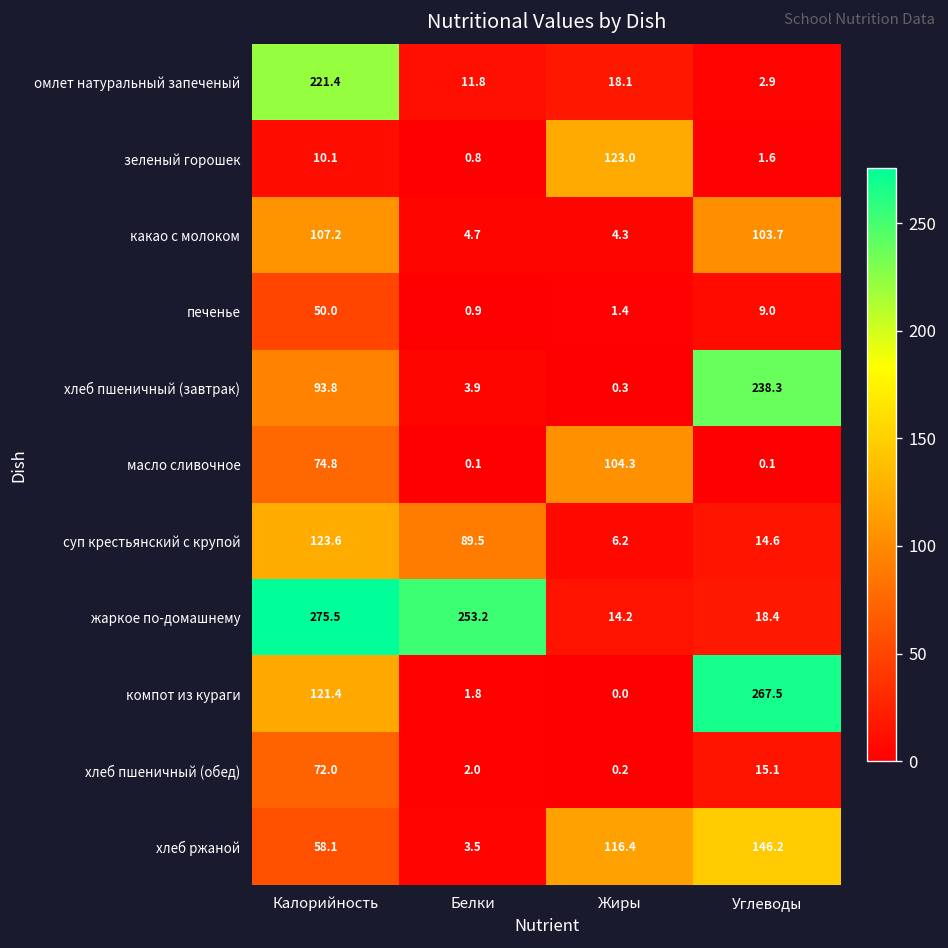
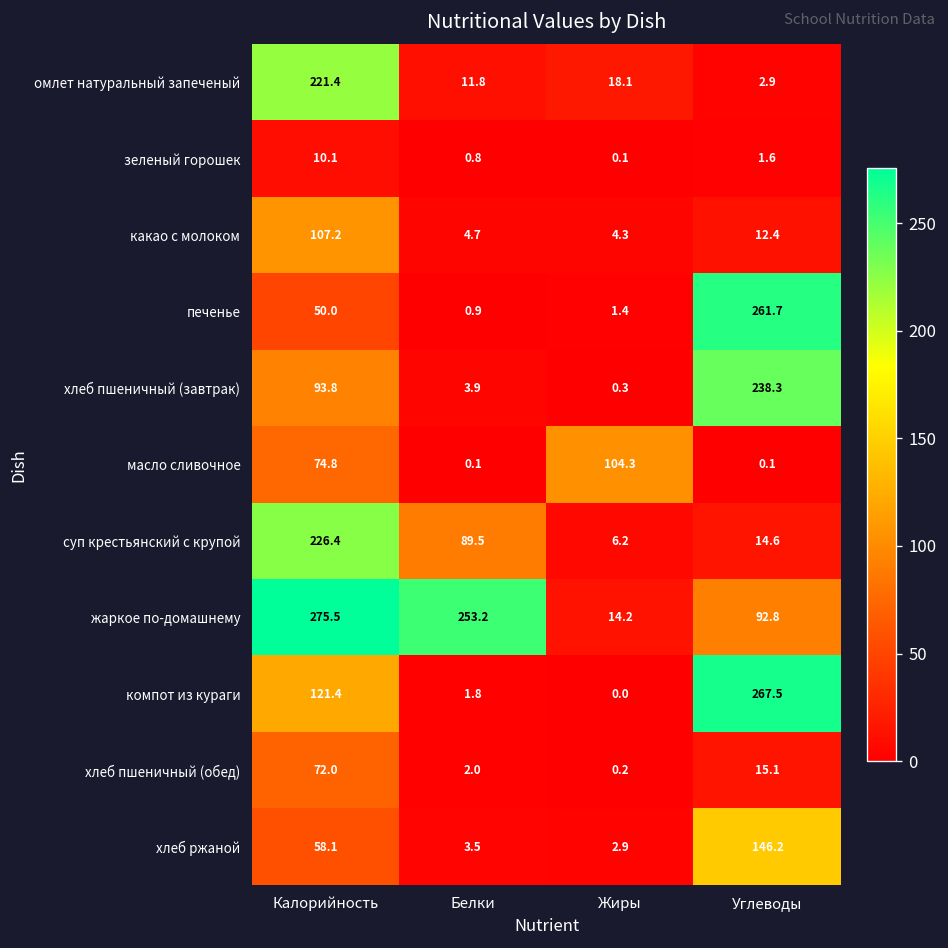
  {
    "омлет натуральный запеченый": {
      "Калорийность": 221.4,
      "Белки": 11.8,
      "Жиры": 18.1,
      "Углеводы": 2.9
    },
    "зеленый горошек": {
      "Калорийность": 10.1,
      "Белки": 0.8,
-     "Жиры": 123.0,
+     "Жиры": 0.1,
      "Углеводы": 1.6
    },
    "какао с молоком": {
      "Калорийность": 107.2,
      "Белки": 4.7,
      "Жиры": 4.3,
-     "Углеводы": 103.7
+     "Углеводы": 12.4
    },
    "печенье": {
      "Калорийность": 50.0,
      "Белки": 0.9,
      "Жиры": 1.4,
-     "Углеводы": 9.0
+     "Углеводы": 261.7
    },
    "хлеб пшеничный (завтрак)": {
      "Калорийность": 93.8,
      "Белки": 3.9,
      "Жиры": 0.3,
      "Углеводы": 238.3
    },
    "масло сливочное": {
      "Калорийность": 74.8,
      "Белки": 0.1,
      "Жиры": 104.3,
      "Углеводы": 0.1
    },
    "суп крестьянский с крупой": {
-     "Калорийность": 123.6,
+     "Калорийность": 226.4,
      "Белки": 89.5,
      "Жиры": 6.2,
      "Углеводы": 14.6
    },
    "жаркое по-домашнему": {
      "Калорийность": 275.5,
      "Белки": 253.2,
      "Жиры": 14.2,
-     "Углеводы": 18.4
+     "Углеводы": 92.8
    },
    "компот из кураги": {
      "Калорийность": 121.4,
      "Белки": 1.8,
      "Жиры": 0.0,
      "Углеводы": 267.5
    },
    "хлеб пшеничный (обед)": {
      "Калорийность": 72.0,
      "Белки": 2.0,
      "Жиры": 0.2,
      "Углеводы": 15.1
    },
    "хлеб ржаной": {
      "Калорийность": 58.1,
      "Белки": 3.5,
-     "Жиры": 116.4,
+     "Жиры": 2.9,
      "Углеводы": 146.2
    }
  }
